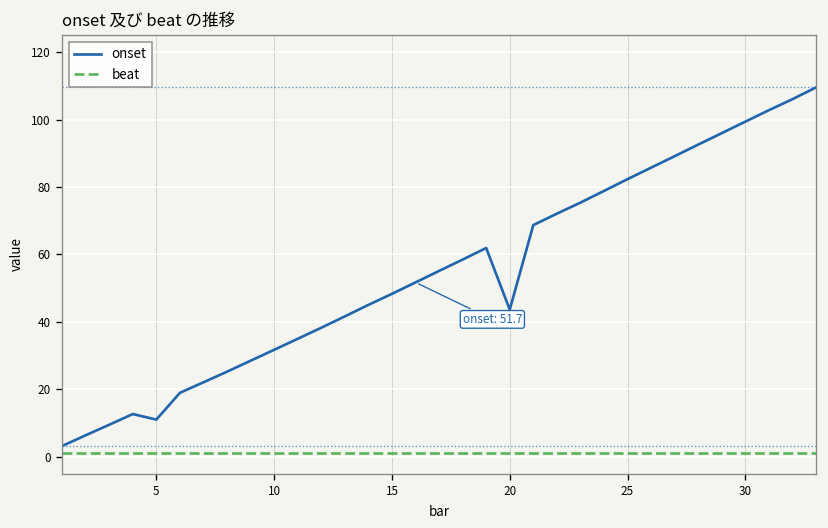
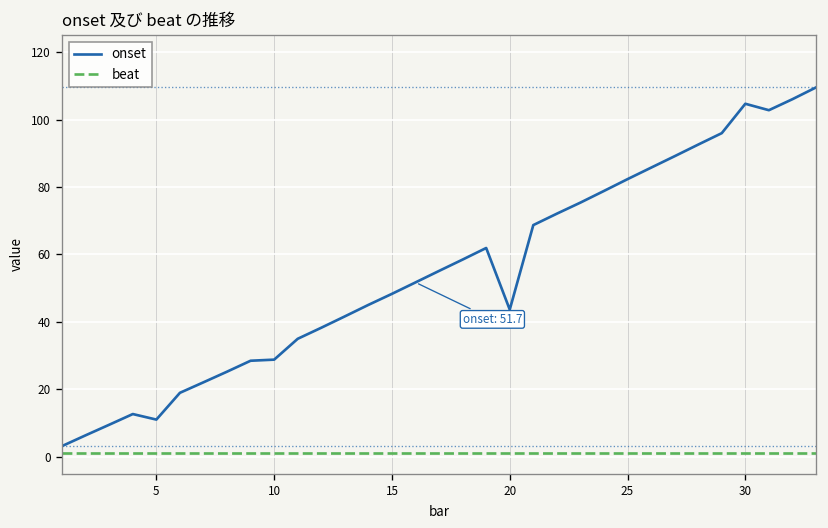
  {
    "onset": {
      "5": 11,
-     "10": 32,
+     "10": 29,
      "15": 48,
      "25": 82,
-     "30": 99
+     "30": 105
    },
    "beat": {
      "5": 1,
      "10": 1,
      "15": 1,
      "20": 1,
      "25": 1,
      "30": 1
    }
  }
